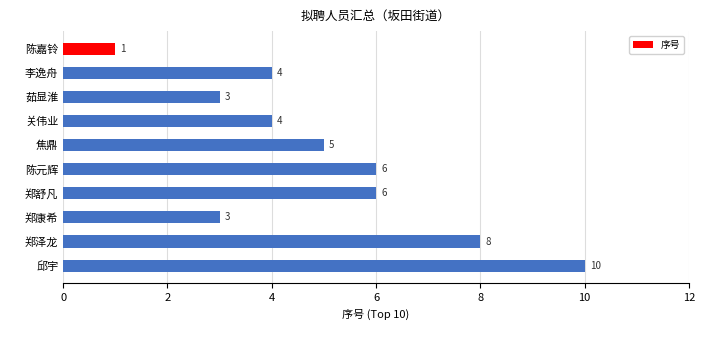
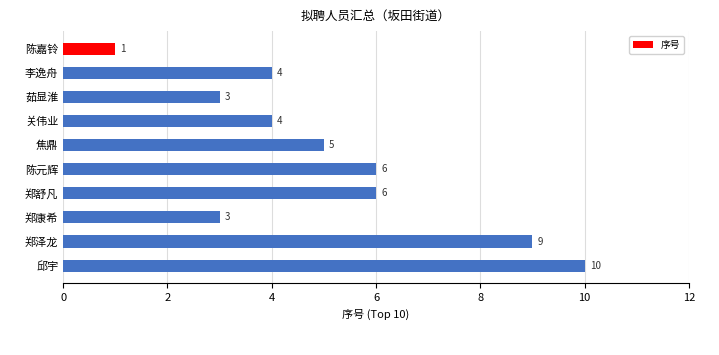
  {
    "陈嘉铃": 1,
    "李逸舟": 4,
    "茹显淮": 3,
    "关伟业": 4,
    "焦鼎": 5,
    "陈元辉": 6,
    "郑舒凡": 6,
    "郑康希": 3,
-   "郑泽龙": 8,
+   "郑泽龙": 9,
    "邱宇": 10
  }
